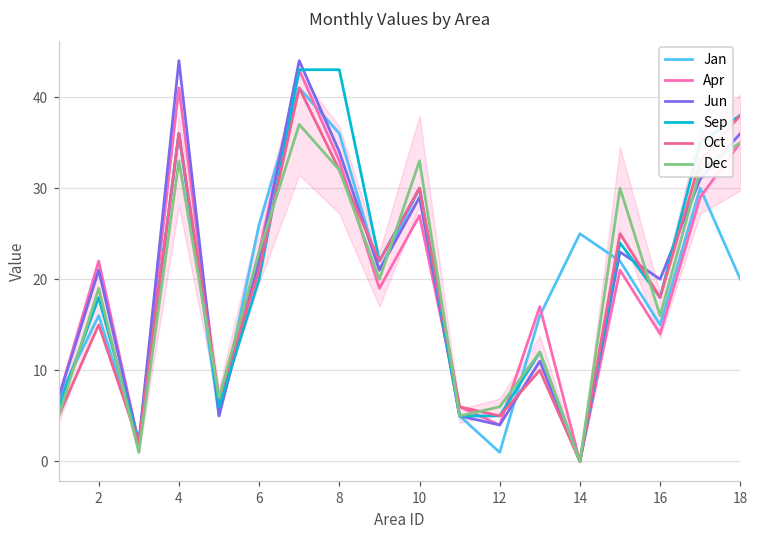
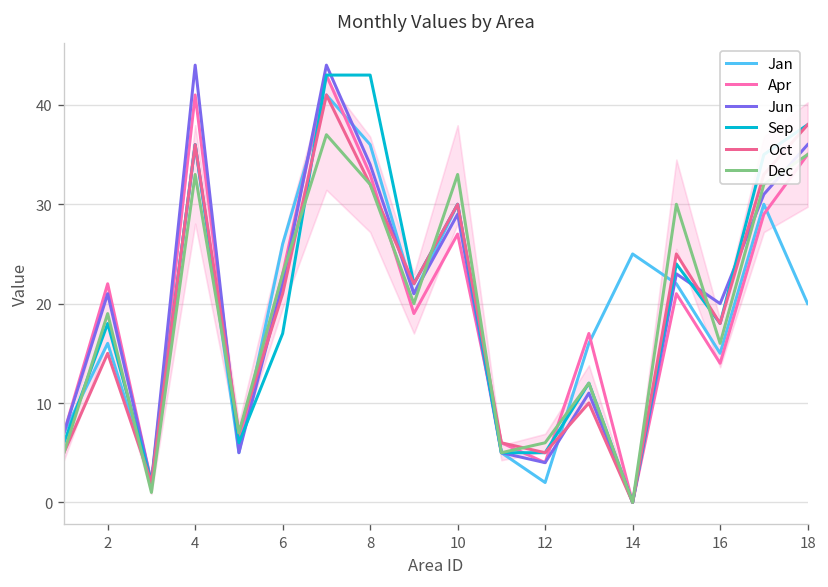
  {
    "Jan": {
      "2": 16,
      "6": 26,
      "8": 36,
-     "12": 1,
+     "12": 2,
      "14": 25,
      "16": 15,
      "18": 20
    },
    "Jun": {
      "2": 21,
      "4": 44,
      "6": 22,
      "8": 34,
      "10": 29,
      "16": 20,
      "18": 36
    },
    "Sep": {
      "2": 18,
-     "6": 20,
+     "6": 17,
      "8": 43
    },
    "Dec": {
      "2": 19,
      "4": 33,
      "10": 33,
      "12": 6,
      "16": 16
    }
  }
